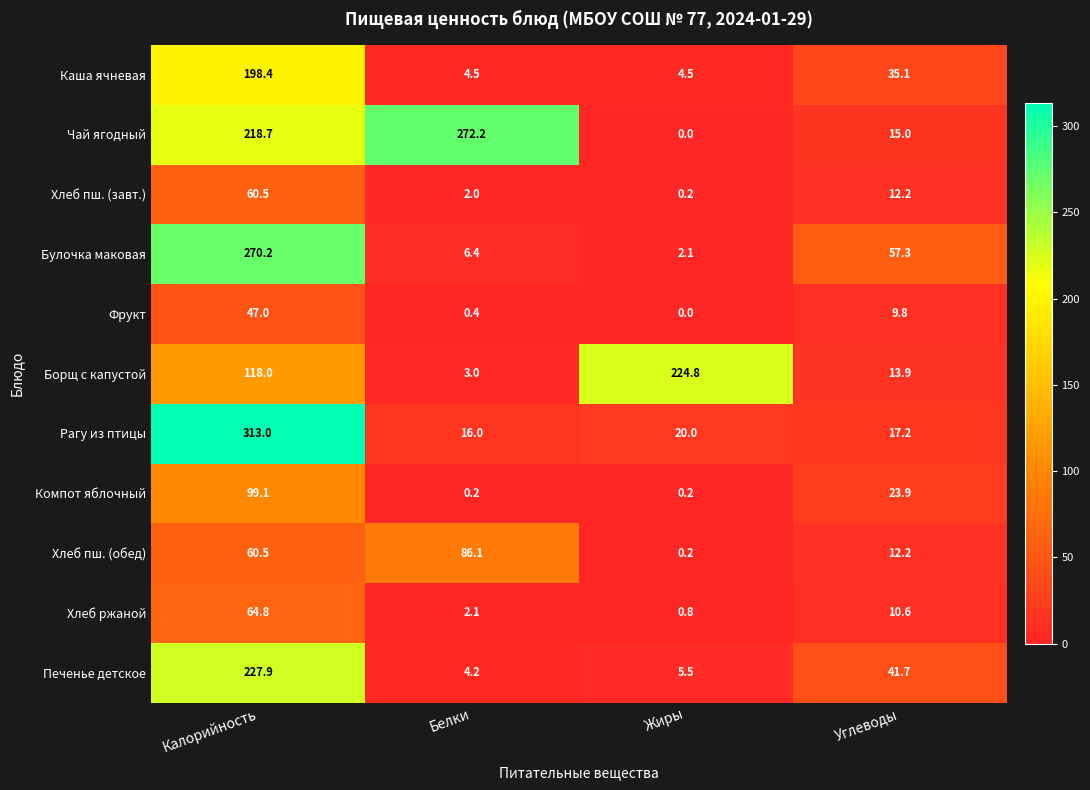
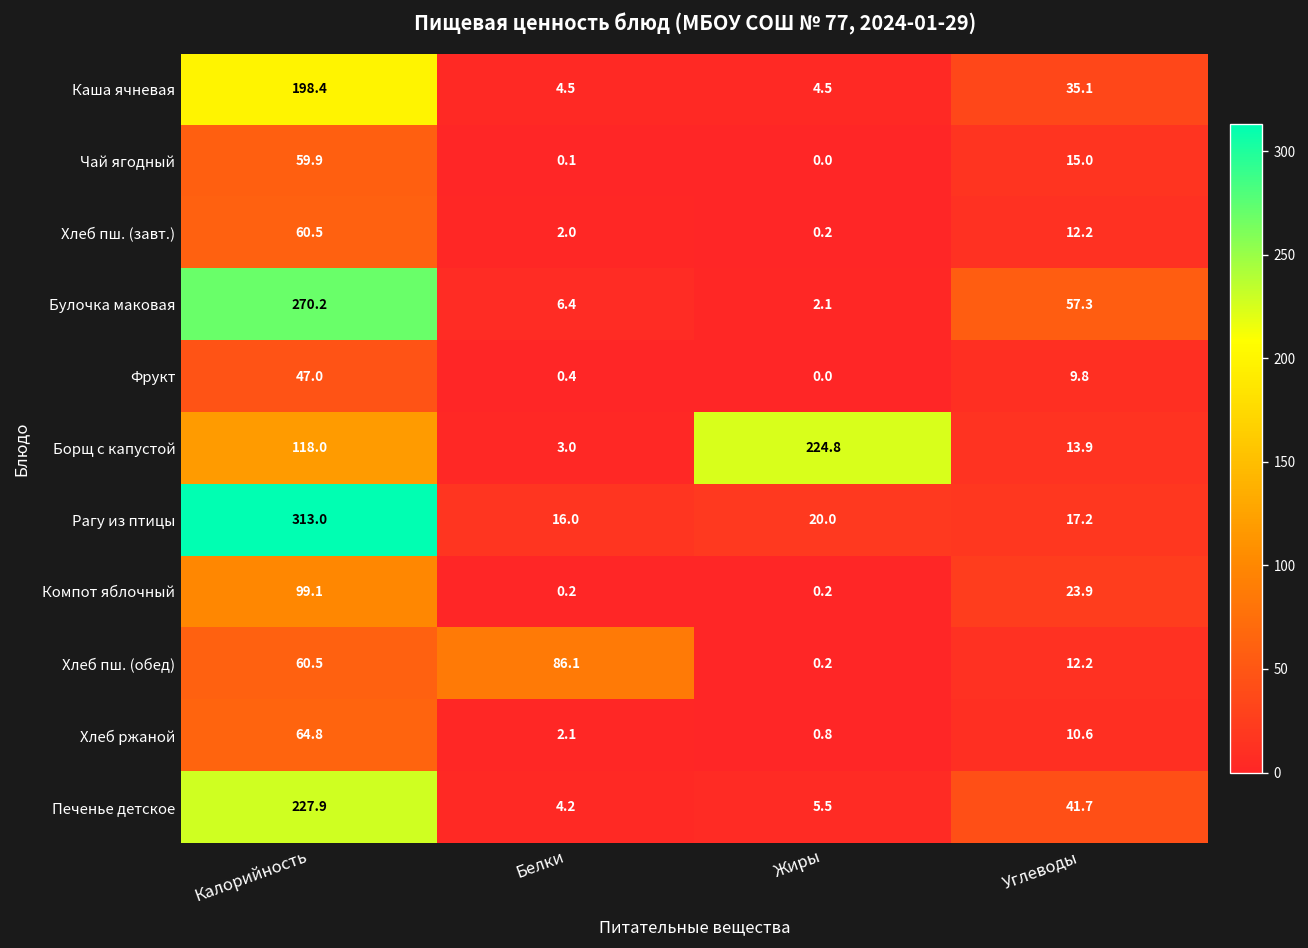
  {
    "Каша ячневая": {
      "Калорийность": 198.4,
      "Белки": 4.5,
      "Жиры": 4.5,
      "Углеводы": 35.1
    },
    "Чай ягодный": {
-     "Калорийность": 218.7,
-     "Белки": 272.2,
+     "Калорийность": 59.9,
+     "Белки": 0.1,
      "Жиры": 0.0,
      "Углеводы": 15.0
    },
    "Хлеб пш. (завт.)": {
      "Калорийность": 60.5,
      "Белки": 2.0,
      "Жиры": 0.2,
      "Углеводы": 12.2
    },
    "Булочка маковая": {
      "Калорийность": 270.2,
      "Белки": 6.4,
      "Жиры": 2.1,
      "Углеводы": 57.3
    },
    "Фрукт": {
      "Калорийность": 47.0,
      "Белки": 0.4,
      "Жиры": 0.0,
      "Углеводы": 9.8
    },
    "Борщ с капустой": {
      "Калорийность": 118.0,
      "Белки": 3.0,
      "Жиры": 224.8,
      "Углеводы": 13.9
    },
    "Рагу из птицы": {
      "Калорийность": 313.0,
      "Белки": 16.0,
      "Жиры": 20.0,
      "Углеводы": 17.2
    },
    "Компот яблочный": {
      "Калорийность": 99.1,
      "Белки": 0.2,
      "Жиры": 0.2,
      "Углеводы": 23.9
    },
    "Хлеб пш. (обед)": {
      "Калорийность": 60.5,
      "Белки": 86.1,
      "Жиры": 0.2,
      "Углеводы": 12.2
    },
    "Хлеб ржаной": {
      "Калорийность": 64.8,
      "Белки": 2.1,
      "Жиры": 0.8,
      "Углеводы": 10.6
    },
    "Печенье детское": {
      "Калорийность": 227.9,
      "Белки": 4.2,
      "Жиры": 5.5,
      "Углеводы": 41.7
    }
  }
